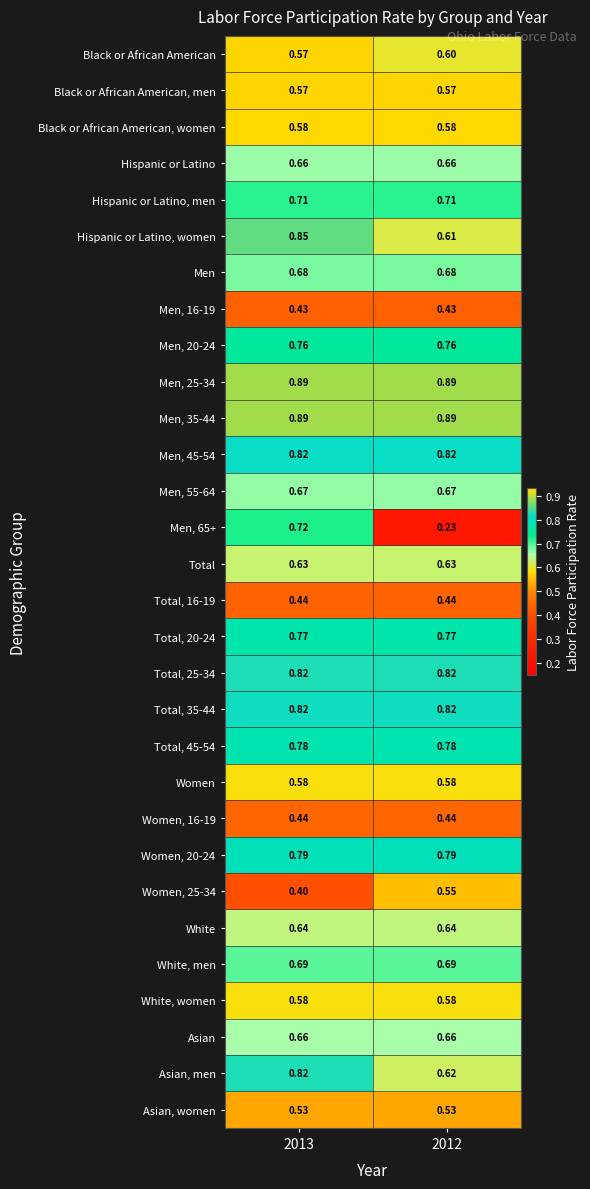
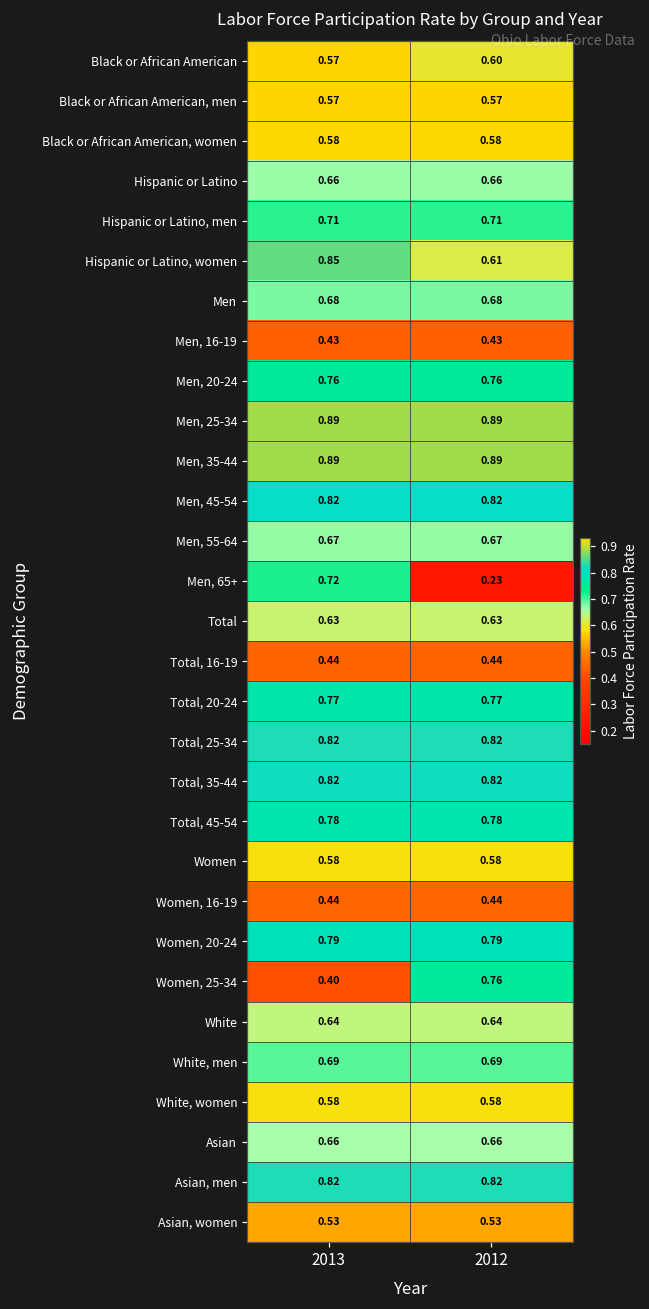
  {
    "Black or African American": {
      "2013": 0.57,
      "2012": 0.60
    },
    "Black or African American, men": {
      "2013": 0.57,
      "2012": 0.57
    },
    "Black or African American, women": {
      "2013": 0.58,
      "2012": 0.58
    },
    "Hispanic or Latino": {
      "2013": 0.66,
      "2012": 0.66
    },
    "Hispanic or Latino, men": {
      "2013": 0.71,
      "2012": 0.71
    },
    "Hispanic or Latino, women": {
      "2013": 0.85,
      "2012": 0.61
    },
    "Men": {
      "2013": 0.68,
      "2012": 0.68
    },
    "Men, 16-19": {
      "2013": 0.43,
      "2012": 0.43
    },
    "Men, 20-24": {
      "2013": 0.76,
      "2012": 0.76
    },
    "Men, 25-34": {
      "2013": 0.89,
      "2012": 0.89
    },
    "Men, 35-44": {
      "2013": 0.89,
      "2012": 0.89
    },
    "Men, 45-54": {
      "2013": 0.82,
      "2012": 0.82
    },
    "Men, 55-64": {
      "2013": 0.67,
      "2012": 0.67
    },
    "Men, 65+": {
      "2013": 0.72,
      "2012": 0.23
    },
    "Total": {
      "2013": 0.63,
      "2012": 0.63
    },
    "Total, 16-19": {
      "2013": 0.44,
      "2012": 0.44
    },
    "Total, 20-24": {
      "2013": 0.77,
      "2012": 0.77
    },
    "Total, 25-34": {
      "2013": 0.82,
      "2012": 0.82
    },
    "Total, 35-44": {
      "2013": 0.82,
      "2012": 0.82
    },
    "Total, 45-54": {
      "2013": 0.78,
      "2012": 0.78
    },
    "Women": {
      "2013": 0.58,
      "2012": 0.58
    },
    "Women, 16-19": {
      "2013": 0.44,
      "2012": 0.44
    },
    "Women, 20-24": {
      "2013": 0.79,
      "2012": 0.79
    },
    "Women, 25-34": {
      "2013": 0.40,
-     "2012": 0.55
+     "2012": 0.76
    },
    "White": {
      "2013": 0.64,
      "2012": 0.64
    },
    "White, men": {
      "2013": 0.69,
      "2012": 0.69
    },
    "White, women": {
      "2013": 0.58,
      "2012": 0.58
    },
    "Asian": {
      "2013": 0.66,
      "2012": 0.66
    },
    "Asian, men": {
      "2013": 0.82,
-     "2012": 0.62
+     "2012": 0.82
    },
    "Asian, women": {
      "2013": 0.53,
      "2012": 0.53
    }
  }
